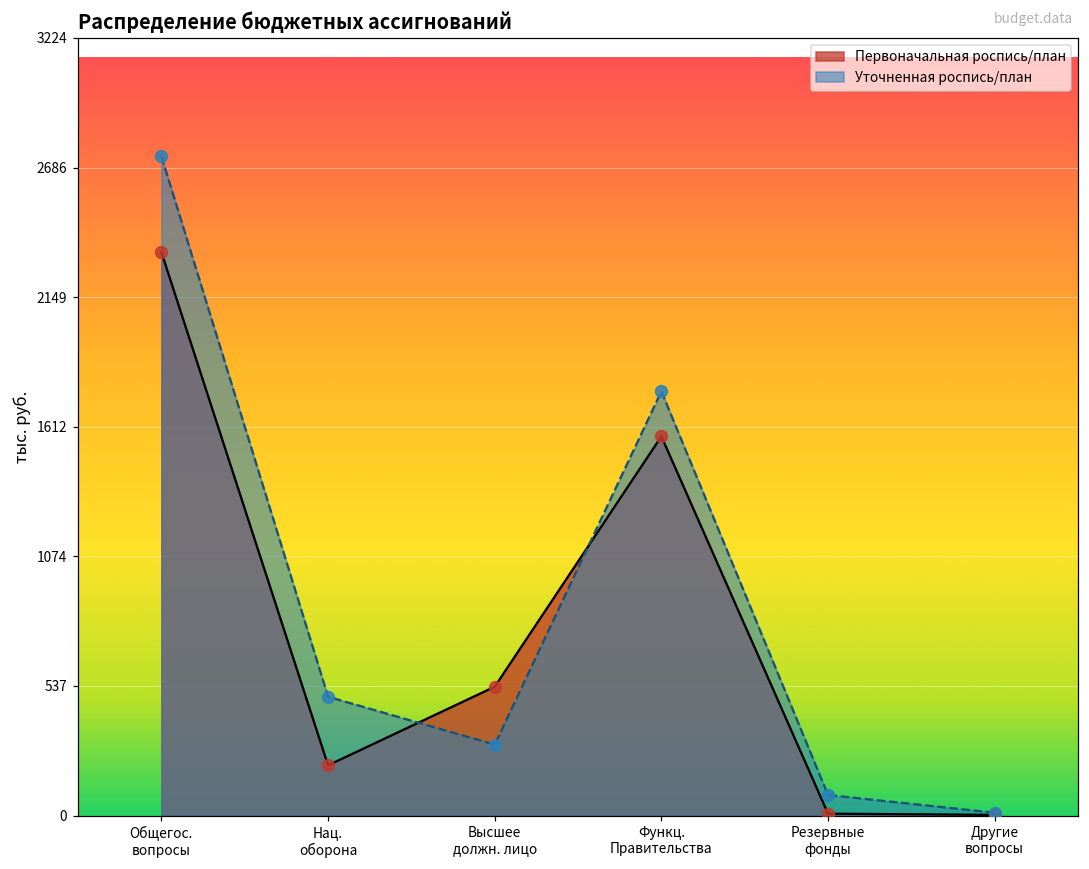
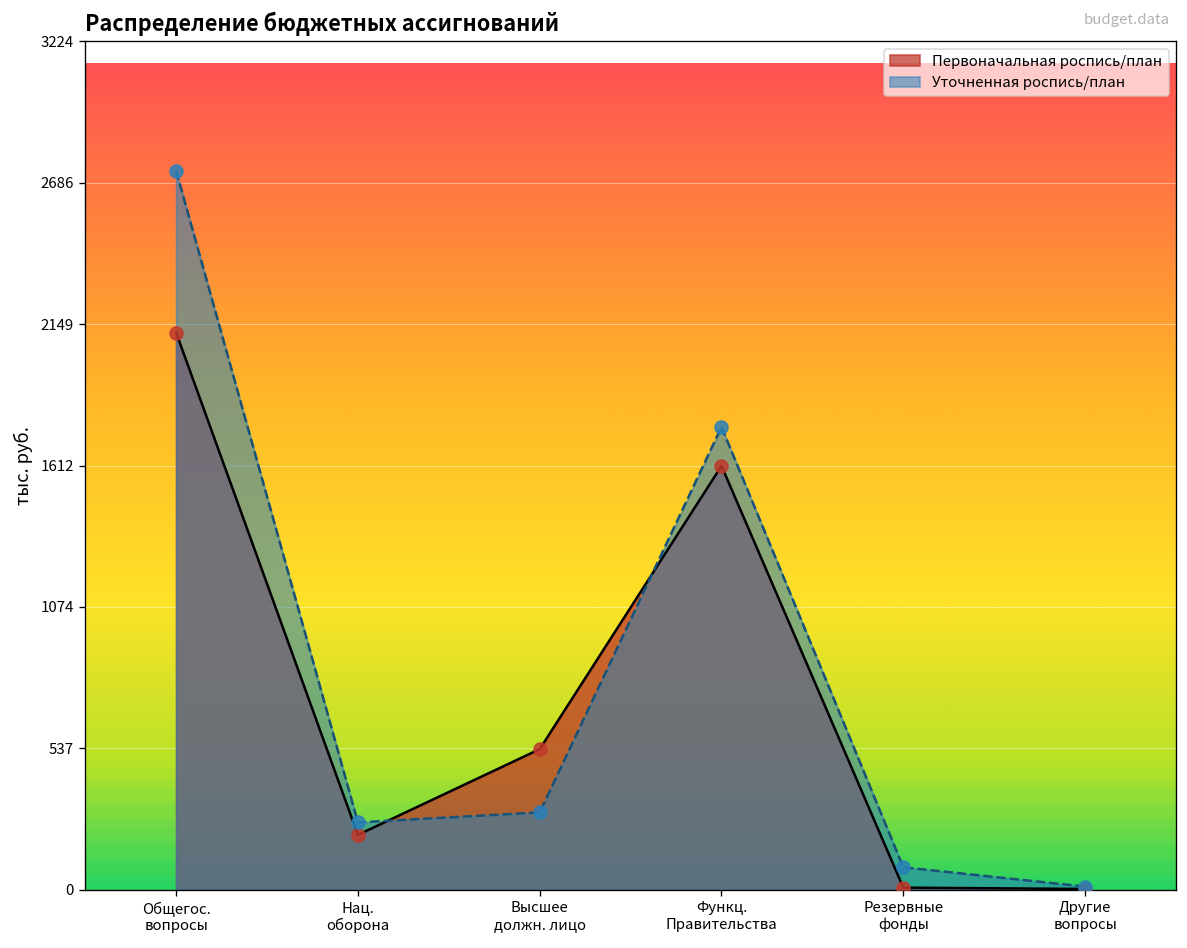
  {
    "Первоначальная роспись/план": {
-     "Общегос. вопросы": 2340,
+     "Общегос. вопросы": 2120,
      "Нац. оборона": 210,
      "Высшее должн. лицо": 530,
-     "Функц. Правительства": 1570,
+     "Функц. Правительства": 1610,
      "Резервные фонды": 10
    },
    "Уточненная роспись/план": {
      "Общегос. вопросы": 2730,
-     "Нац. оборона": 490,
+     "Нац. оборона": 260,
      "Высшее должн. лицо": 290,
      "Функц. Правительства": 1760,
      "Резервные фонды": 90
    }
  }
